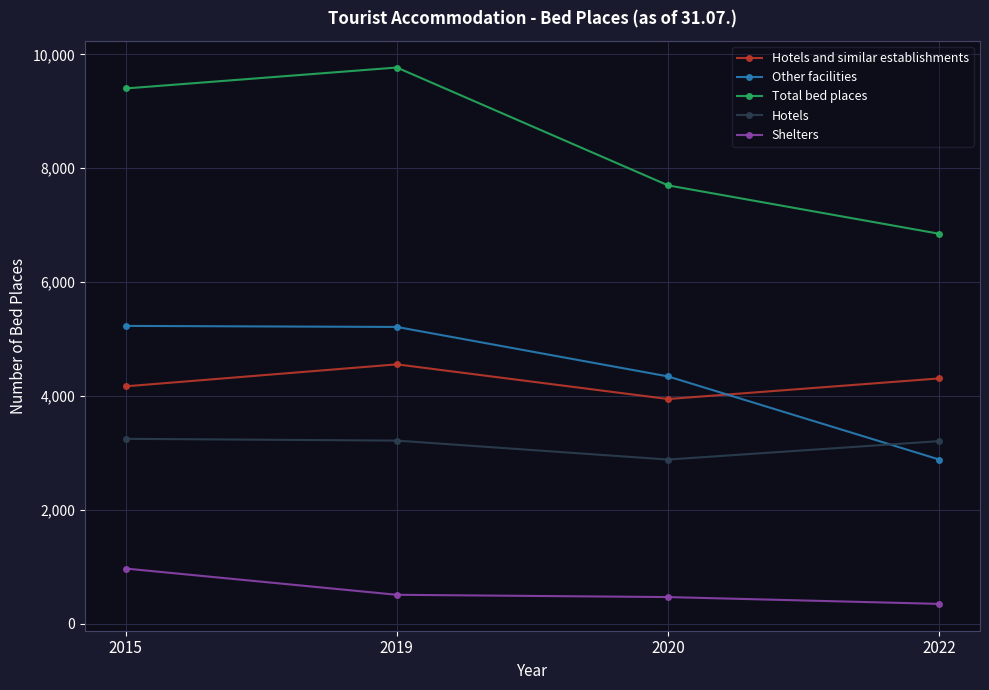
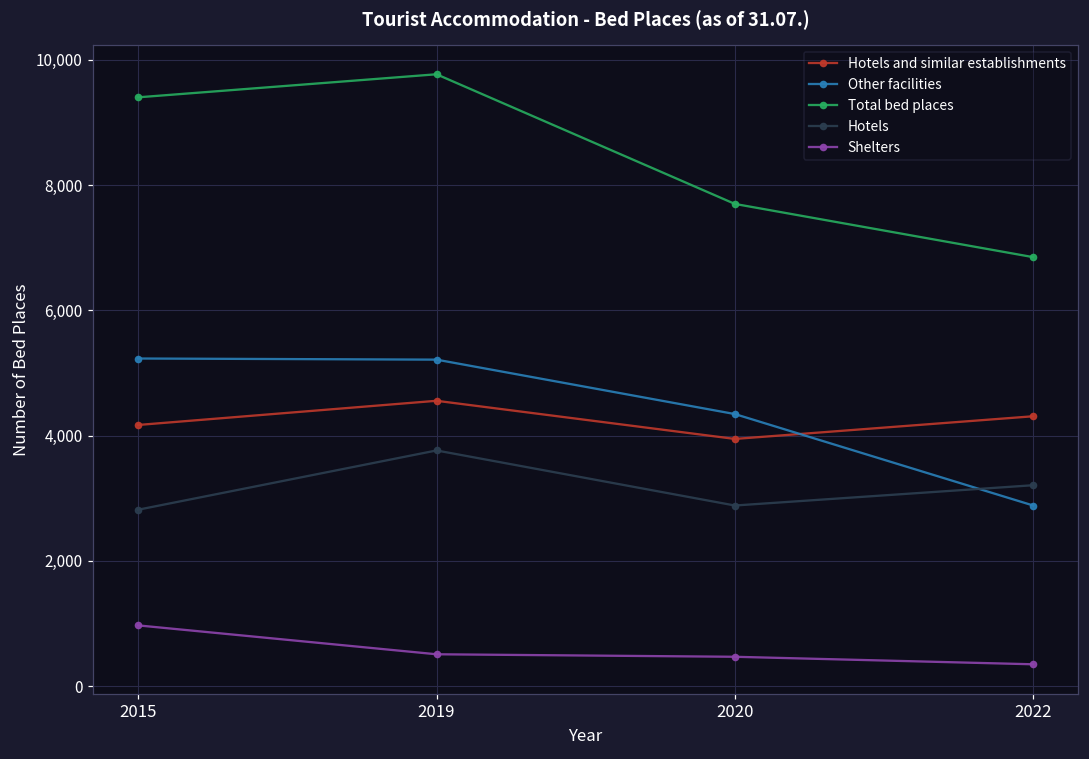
  {
    "Hotels and similar establishments": {
      "2015": "4,200",
      "2019": "4,600",
      "2020": "3,900",
      "2022": "4,300"
    },
    "Other facilities": {
      "2015": "5,200",
      "2019": "5,200",
      "2020": "4,300",
      "2022": "2,900"
    },
    "Total bed places": {
      "2015": "9,400",
      "2019": "9,800",
      "2020": "7,700",
      "2022": "6,800"
    },
    "Hotels": {
-     "2015": "3,200",
-     "2019": "3,200",
+     "2015": "2,800",
+     "2019": "3,800",
      "2020": "2,900",
      "2022": "3,200"
    },
    "Shelters": {
      "2015": "1,000",
      "2019": "500",
      "2020": "500",
      "2022": "300"
    }
  }
